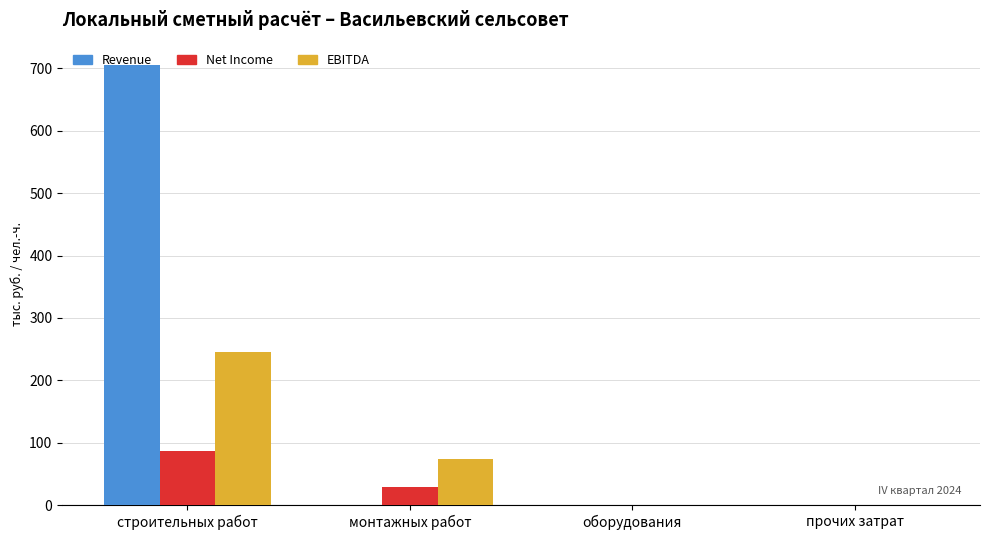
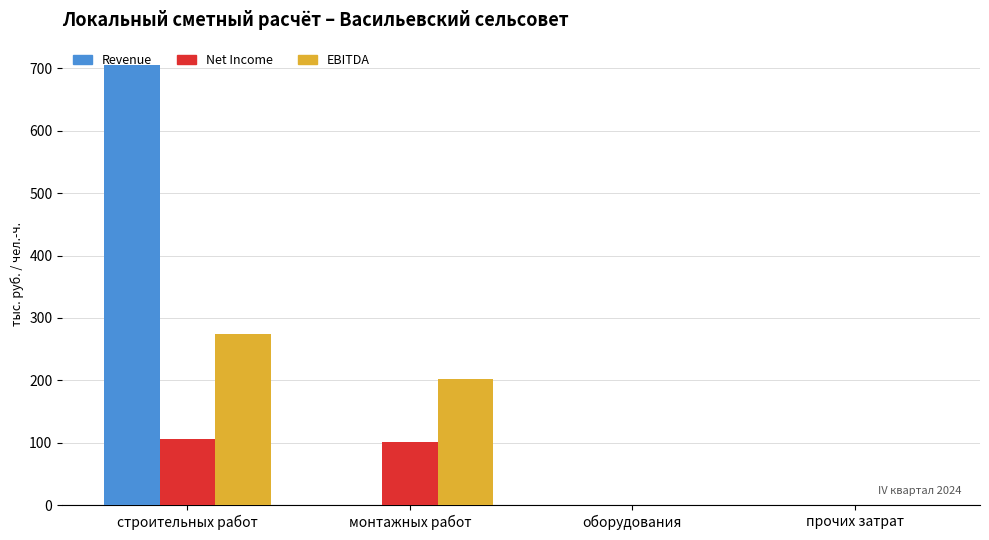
  {
    "Revenue": {
      "строительных работ": 710,
      "монтажных работ": 0,
      "оборудования": 0,
      "прочих затрат": 0
    },
    "Net Income": {
-     "строительных работ": 90,
-     "монтажных работ": 30,
+     "строительных работ": 110,
+     "монтажных работ": 100,
      "оборудования": 0,
      "прочих затрат": 0
    },
    "EBITDA": {
-     "строительных работ": 250,
-     "монтажных работ": 70,
+     "строительных работ": 270,
+     "монтажных работ": 200,
      "оборудования": 0
    }
  }
